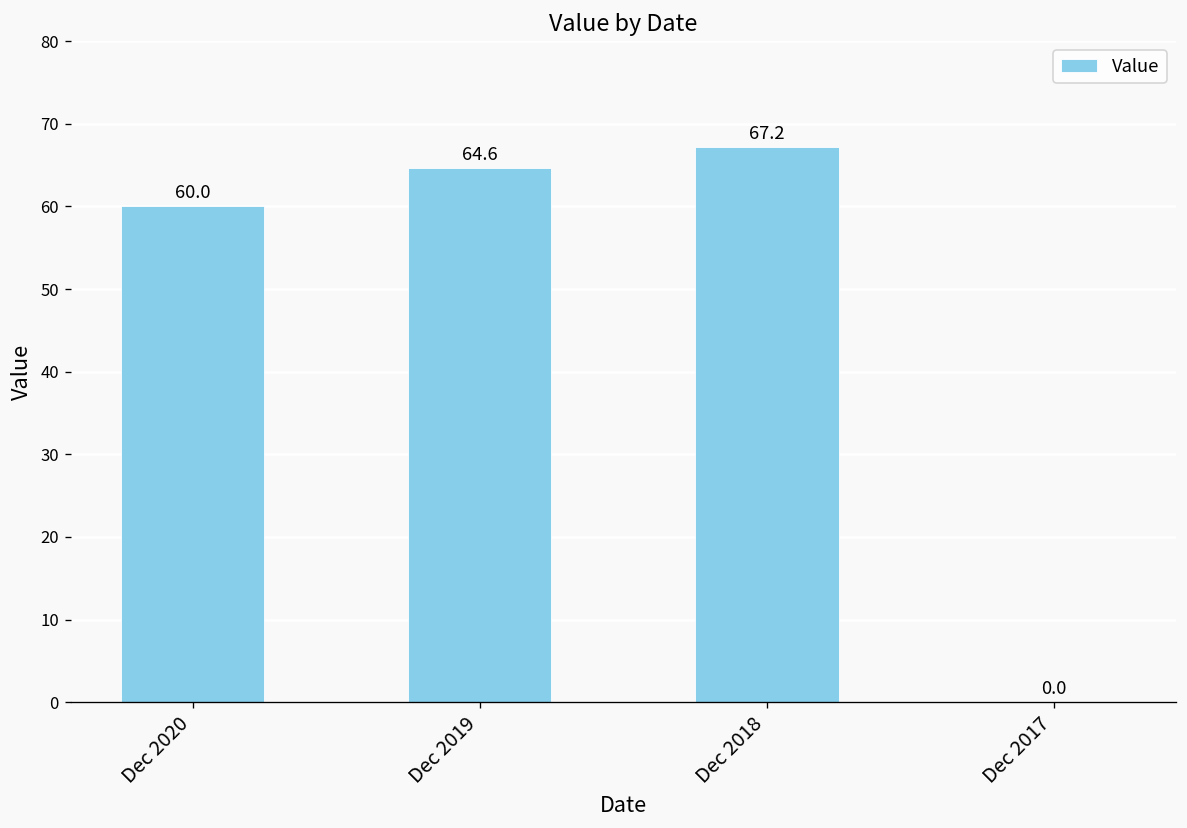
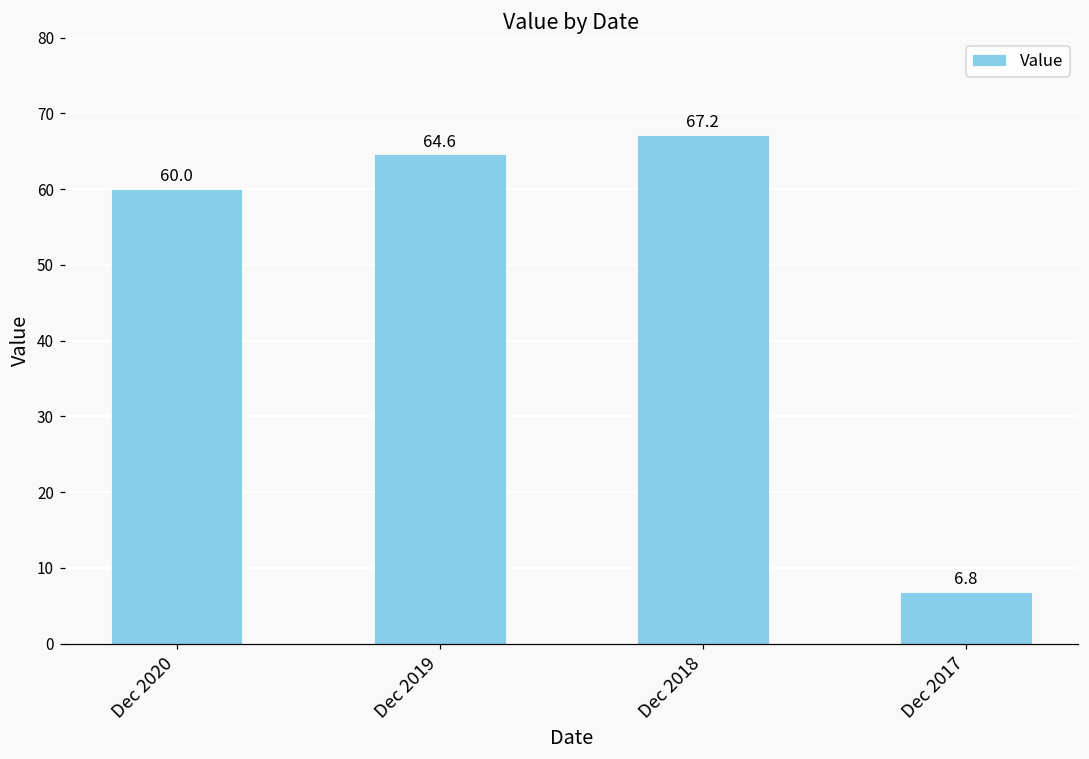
  {
    "Dec 2020": 60.0,
    "Dec 2019": 64.6,
    "Dec 2018": 67.2,
-   "Dec 2017": 0.0
+   "Dec 2017": 6.8
  }
